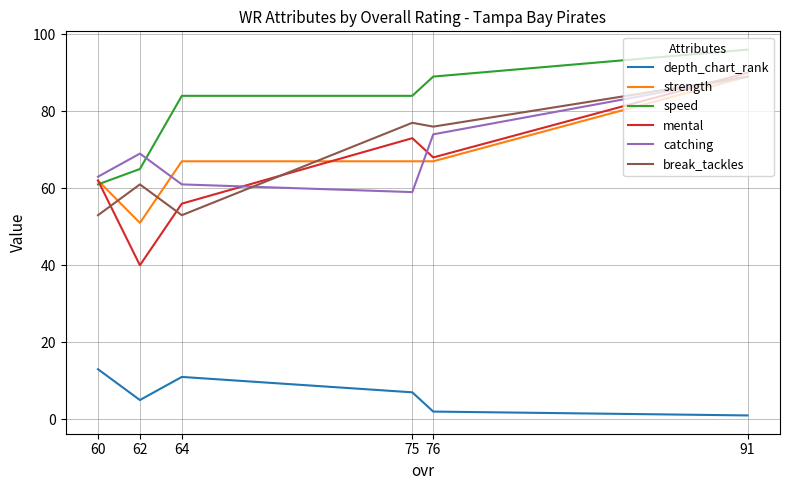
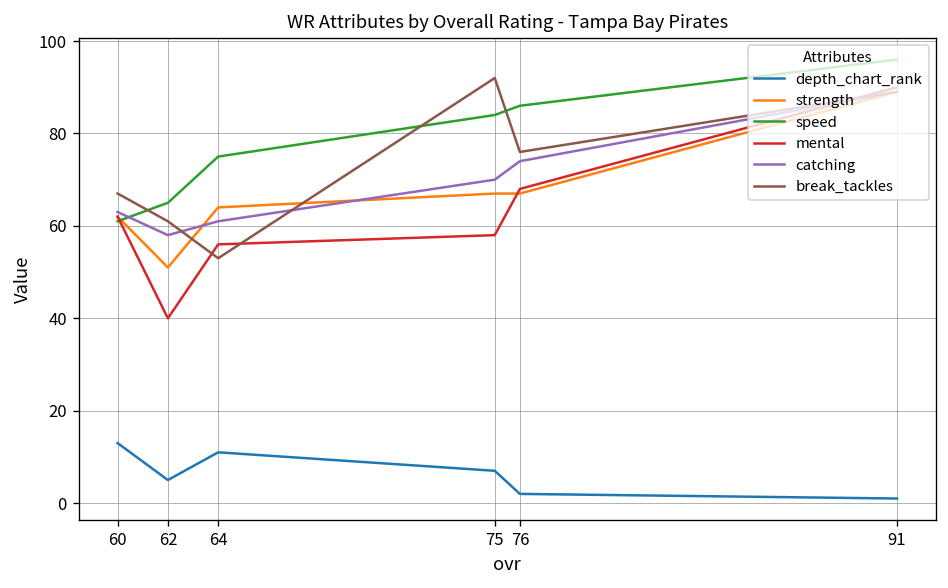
  {
    "depth_chart_rank": {
      "60": 13,
      "62": 5,
      "64": 11,
      "75": 7,
      "76": 2,
      "91": 1
    },
    "strength": {
      "62": 51,
-     "64": 67,
+     "64": 64,
      "75": 67,
      "76": 67
    },
    "speed": {
      "60": 61,
      "62": 65,
-     "64": 84,
+     "64": 75,
      "75": 84,
-     "76": 89
+     "76": 86
    },
    "mental": {
      "62": 40,
      "64": 56,
-     "75": 73,
+     "75": 58,
      "76": 68
    },
    "catching": {
      "60": 63,
-     "62": 69,
+     "62": 58,
      "64": 61,
-     "75": 59,
+     "75": 70,
      "76": 74
    },
    "break_tackles": {
-     "60": 53,
+     "60": 67,
      "62": 61,
      "64": 53,
-     "75": 77,
+     "75": 92,
      "76": 76
    }
  }
